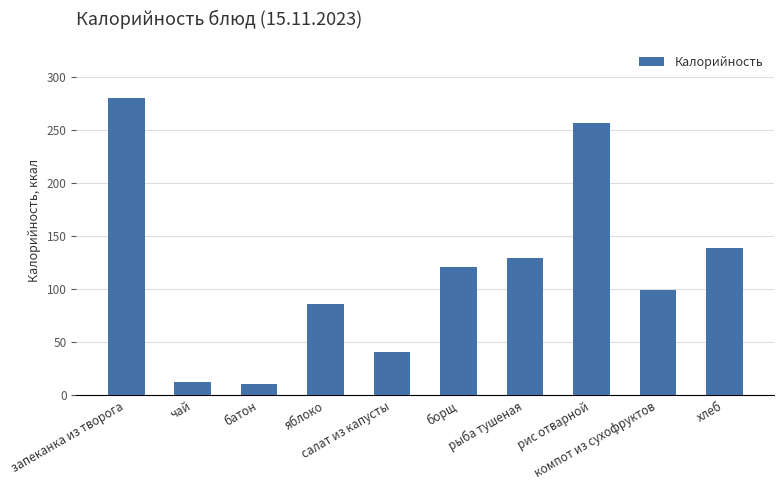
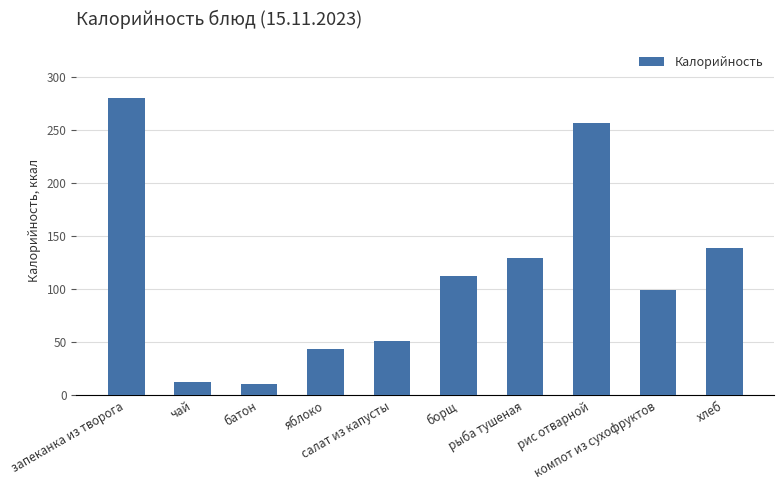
  {
    "запеканка из творога": 280,
    "чай": 13,
    "батон": 11,
-   "яблоко": 86,
-   "салат из капусты": 41,
-   "борщ": 121,
+   "яблоко": 44,
+   "салат из капусты": 51,
+   "борщ": 112,
    "рыба тушеная": 129,
    "рис отварной": 256,
    "компот из сухофруктов": 99,
    "хлеб": 139
  }
